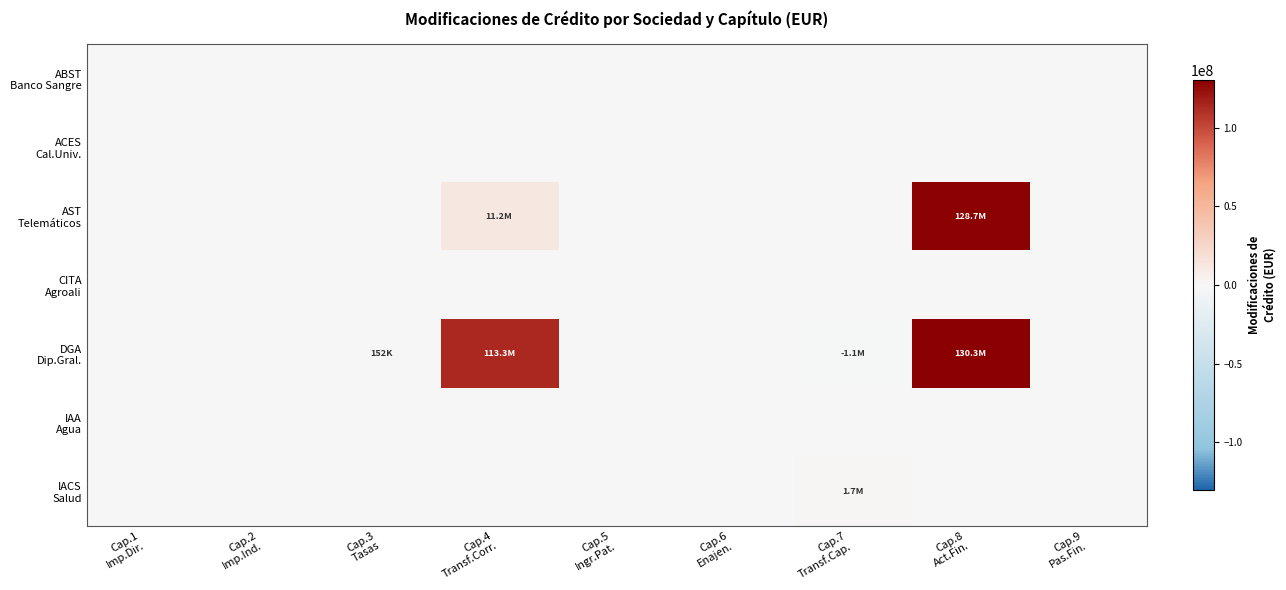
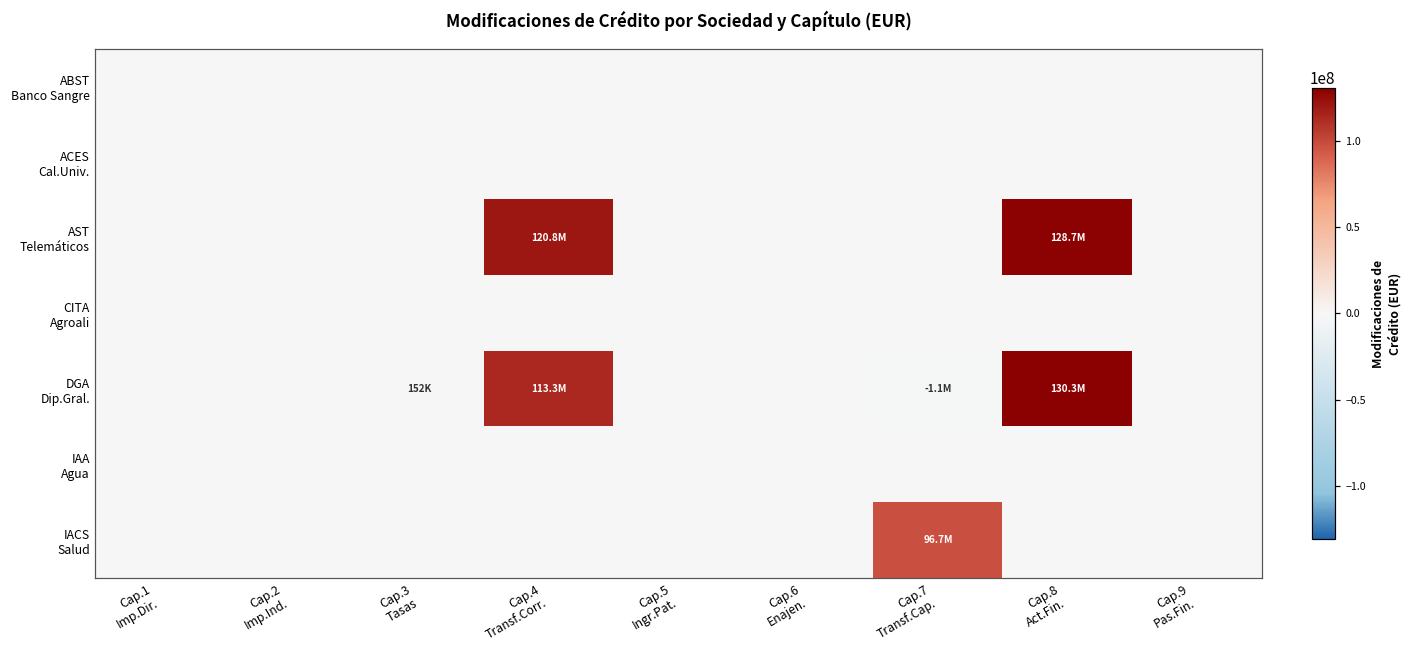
  {
    "AST Telemáticos": {
-     "Cap.4 Transf.Corr.": "11.2M",
+     "Cap.4 Transf.Corr.": "120.8M",
      "Cap.8 Act.Fin.": "128.7M"
    },
    "DGA Dip.Gral.": {
      "Cap.3 Tasas": "152K",
      "Cap.4 Transf.Corr.": "113.3M",
      "Cap.7 Transf.Cap.": "-1.1M",
      "Cap.8 Act.Fin.": "130.3M"
    },
    "IACS Salud": {
-     "Cap.7 Transf.Cap.": "1.7M"
+     "Cap.7 Transf.Cap.": "96.7M"
    }
  }
